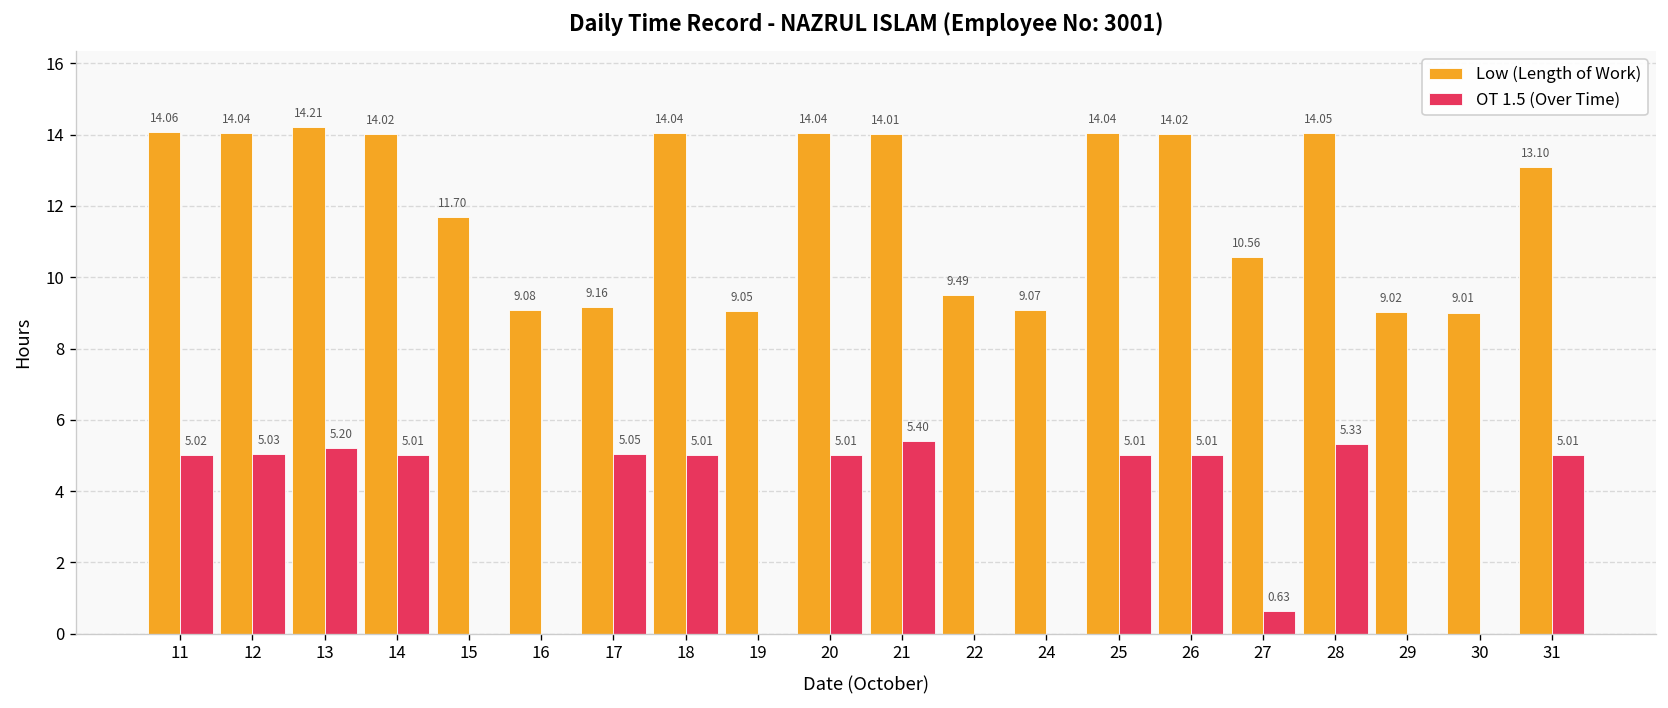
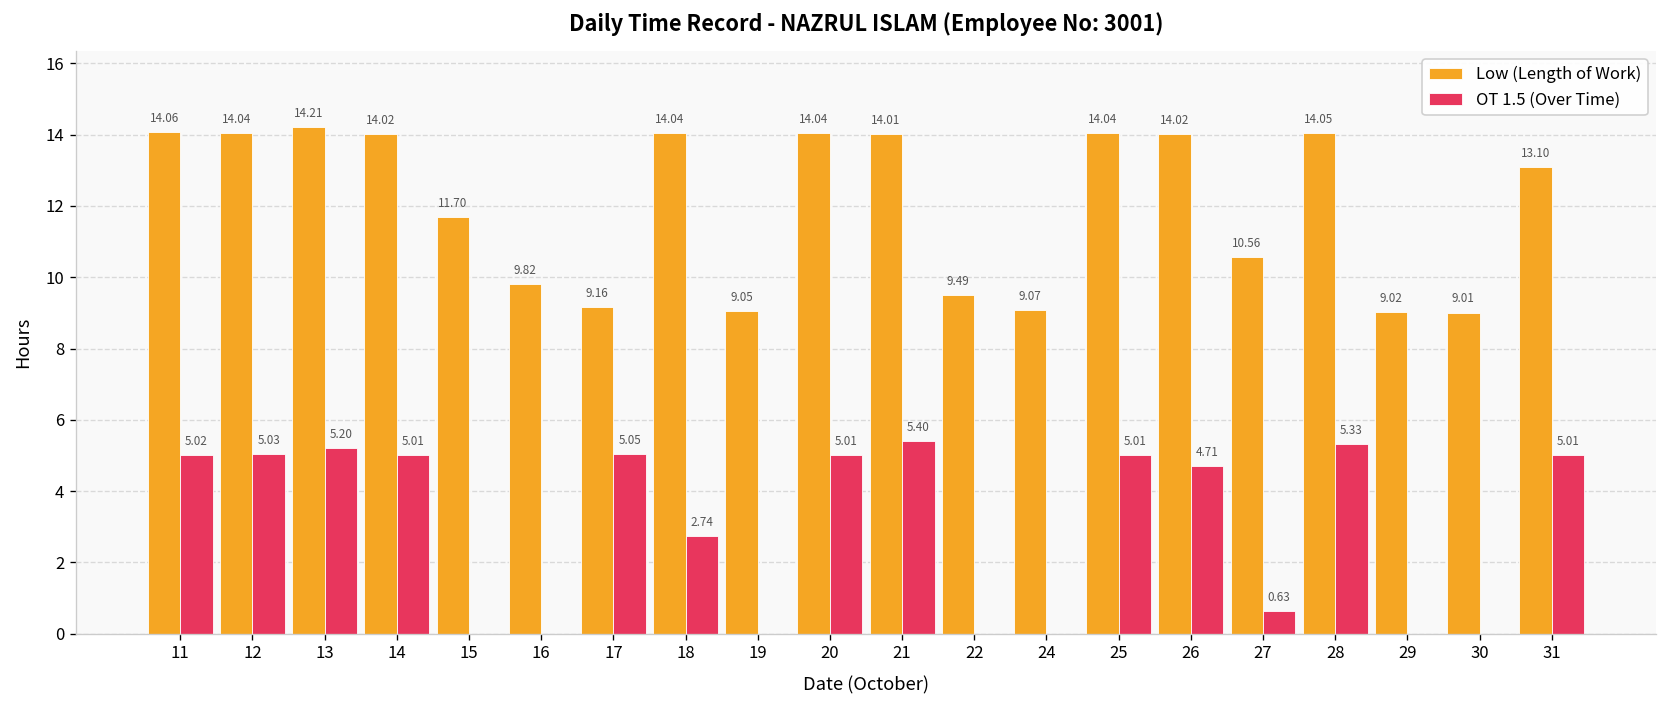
  {
    "Low (Length of Work)": {
      "11": 14.06,
      "12": 14.04,
      "13": 14.21,
      "14": 14.02,
      "15": 11.70,
-     "16": 9.08,
+     "16": 9.82,
      "17": 9.16,
      "18": 14.04,
      "19": 9.05,
      "20": 14.04,
      "21": 14.01,
      "22": 9.49,
      "24": 9.07,
      "25": 14.04,
      "26": 14.02,
      "27": 10.56,
      "28": 14.05,
      "29": 9.02,
      "30": 9.01,
      "31": 13.10
    },
    "OT 1.5 (Over Time)": {
      "11": 5.02,
      "12": 5.03,
      "13": 5.20,
      "14": 5.01,
      "17": 5.05,
-     "18": 5.01,
+     "18": 2.74,
      "20": 5.01,
      "21": 5.40,
      "25": 5.01,
-     "26": 5.01,
+     "26": 4.71,
      "27": 0.63,
      "28": 5.33,
      "31": 5.01
    }
  }
